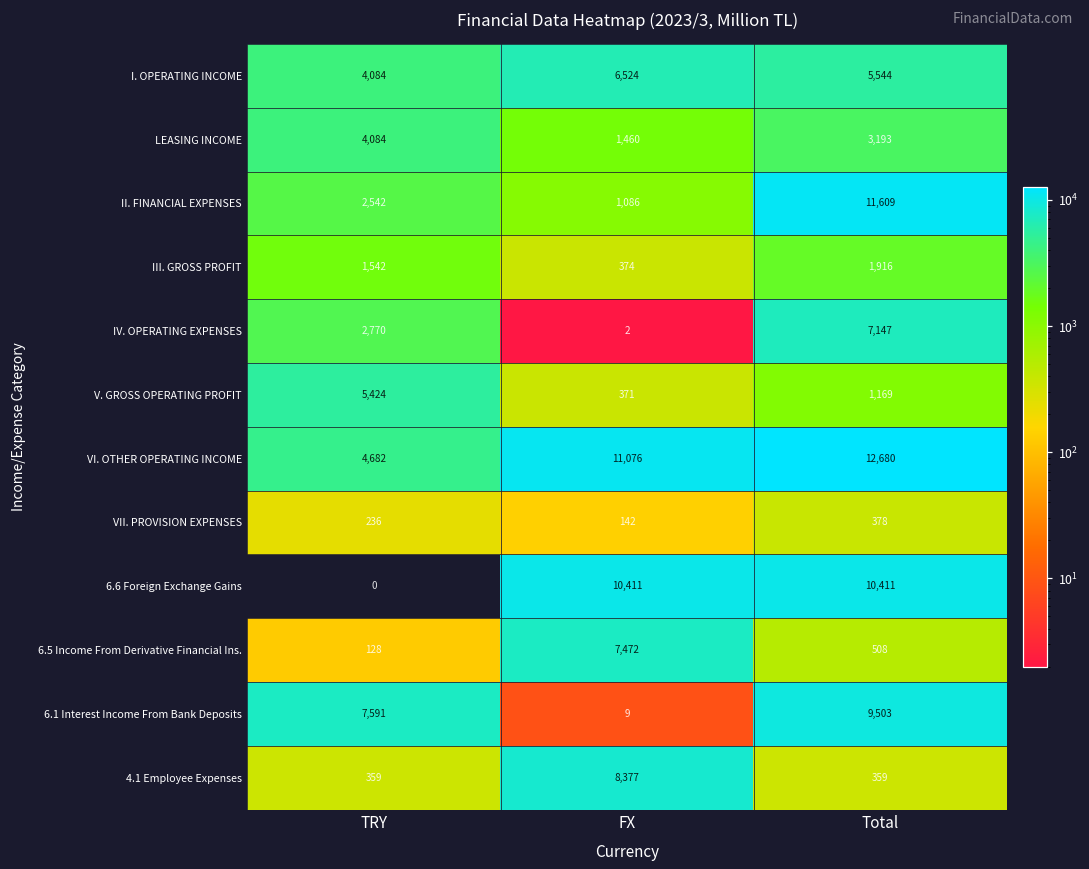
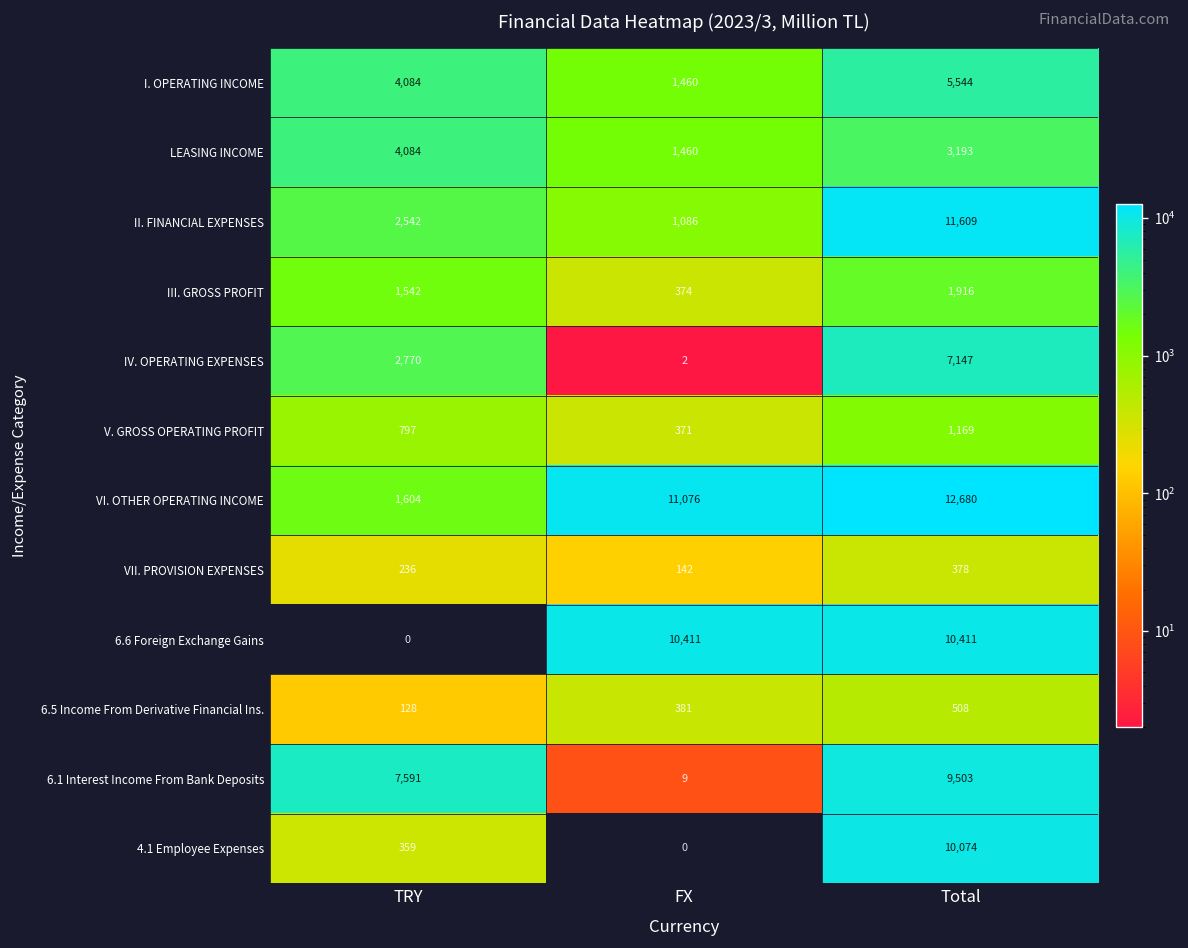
  {
    "I. OPERATING INCOME": {
      "TRY": "4,084",
-     "FX": "6,524",
+     "FX": "1,460",
      "Total": "5,544"
    },
    "LEASING INCOME": {
      "TRY": "4,084",
      "FX": "1,460",
      "Total": "3,193"
    },
    "II. FINANCIAL EXPENSES": {
      "TRY": "2,542",
      "FX": "1,086",
      "Total": "11,609"
    },
    "III. GROSS PROFIT": {
      "TRY": "1,542",
      "FX": "374",
      "Total": "1,916"
    },
    "IV. OPERATING EXPENSES": {
      "TRY": "2,770",
      "FX": "2",
      "Total": "7,147"
    },
    "V. GROSS OPERATING PROFIT": {
-     "TRY": "5,424",
+     "TRY": "797",
      "FX": "371",
      "Total": "1,169"
    },
    "VI. OTHER OPERATING INCOME": {
-     "TRY": "4,682",
+     "TRY": "1,604",
      "FX": "11,076",
      "Total": "12,680"
    },
    "VII. PROVISION EXPENSES": {
      "TRY": "236",
      "FX": "142",
      "Total": "378"
    },
    "6.6 Foreign Exchange Gains": {
      "TRY": "0",
      "FX": "10,411",
      "Total": "10,411"
    },
    "6.5 Income From Derivative Financial Ins.": {
      "TRY": "128",
-     "FX": "7,472",
+     "FX": "381",
      "Total": "508"
    },
    "6.1 Interest Income From Bank Deposits": {
      "TRY": "7,591",
      "FX": "9",
      "Total": "9,503"
    },
    "4.1 Employee Expenses": {
      "TRY": "359",
-     "FX": "8,377",
-     "Total": "359"
+     "FX": "0",
+     "Total": "10,074"
    }
  }
